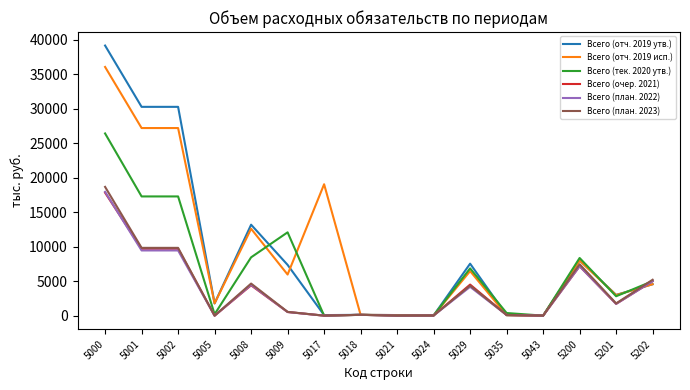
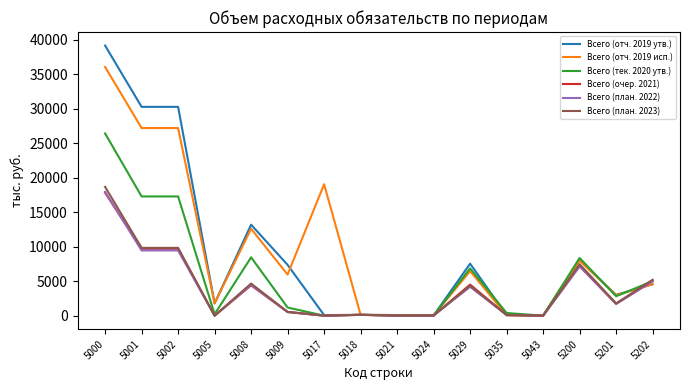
  {
    "Всего (отч. 2019 утв.)": {
      "5000": 39000,
      "5001": 30000,
      "5002": 30000,
      "5008": 13000,
      "5009": 7000,
      "5029": 8000
    },
    "Всего (отч. 2019 исп.)": {
      "5000": 36000,
      "5001": 27000,
      "5002": 27000,
      "5008": 13000,
      "5009": 6000,
      "5017": 19000,
      "5029": 6000
    },
    "Всего (тек. 2020 утв.)": {
      "5000": 26000,
      "5001": 17000,
      "5002": 17000,
      "5008": 8000,
-     "5009": 12000,
+     "5009": 1000,
      "5029": 7000
    },
    "Всего (план. 2023)": {
      "5000": 19000
    }
  }
